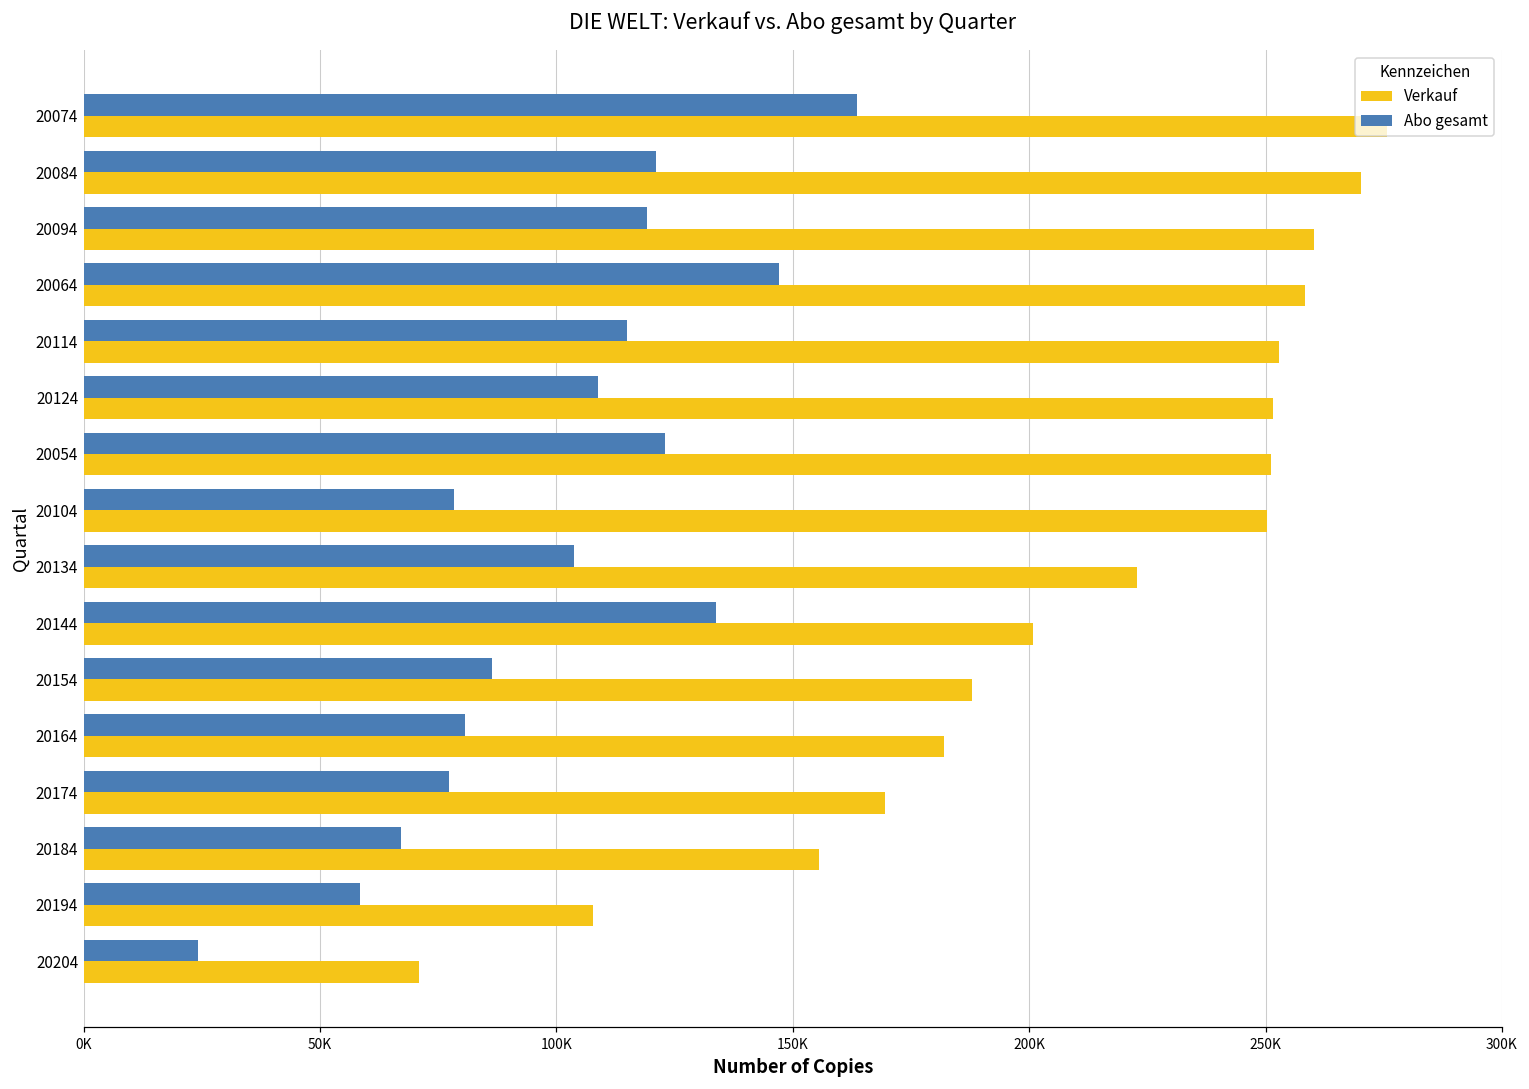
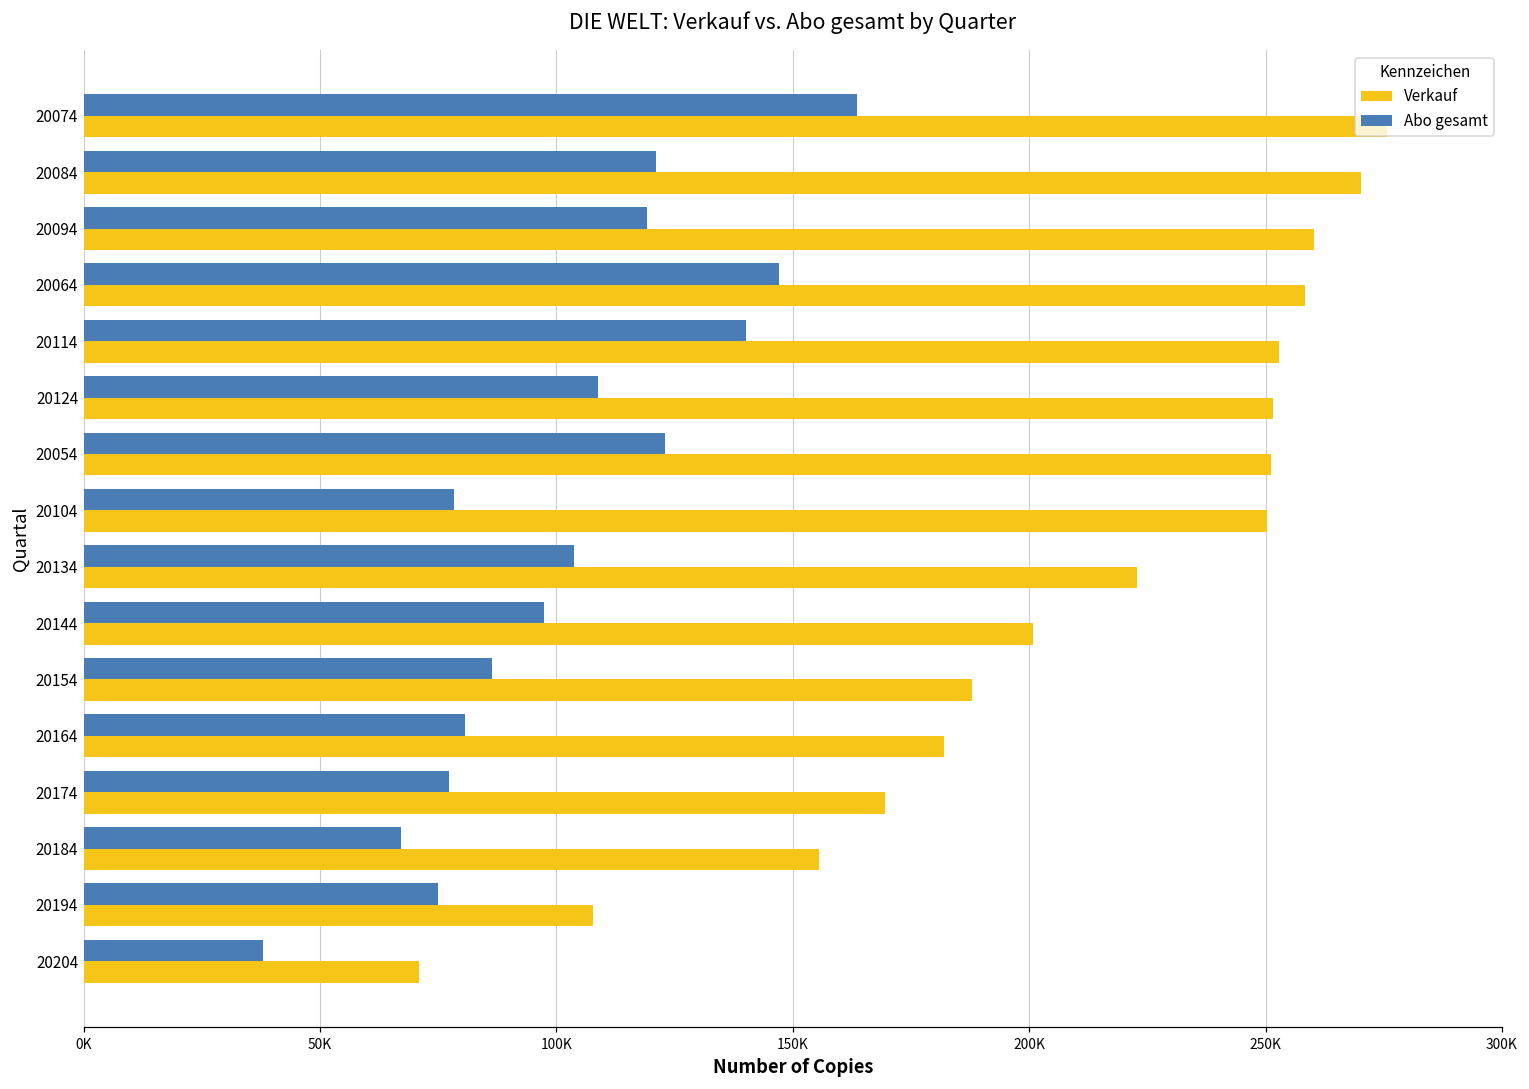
  {
    "Verkauf": {
      "20084": 270000,
      "20094": 260000,
      "20064": 258000,
      "20114": 253000,
      "20124": 252000,
      "20054": 251000,
      "20104": 250000,
      "20134": 223000,
      "20144": 201000,
      "20154": 188000,
      "20164": 182000,
      "20174": 170000,
      "20184": 156000,
      "20194": 108000,
      "20204": 71000
    },
    "Abo gesamt": {
      "20074": 164000,
      "20084": 121000,
      "20094": 119000,
      "20064": 147000,
-     "20114": 115000,
+     "20114": 140000,
      "20124": 109000,
      "20054": 123000,
      "20104": 78000,
      "20134": 104000,
-     "20144": 134000,
+     "20144": 97000,
      "20154": 86000,
      "20164": 81000,
      "20174": 77000,
      "20184": 67000,
-     "20194": 58000,
-     "20204": 24000
+     "20194": 75000,
+     "20204": 38000
    }
  }
